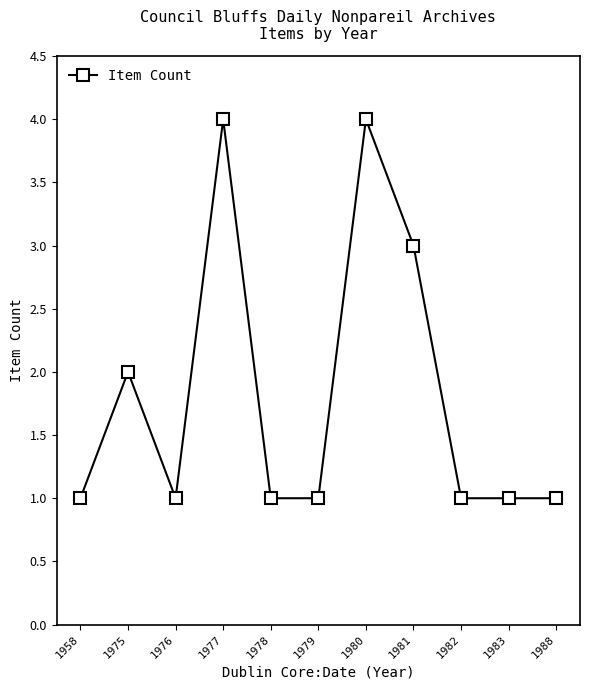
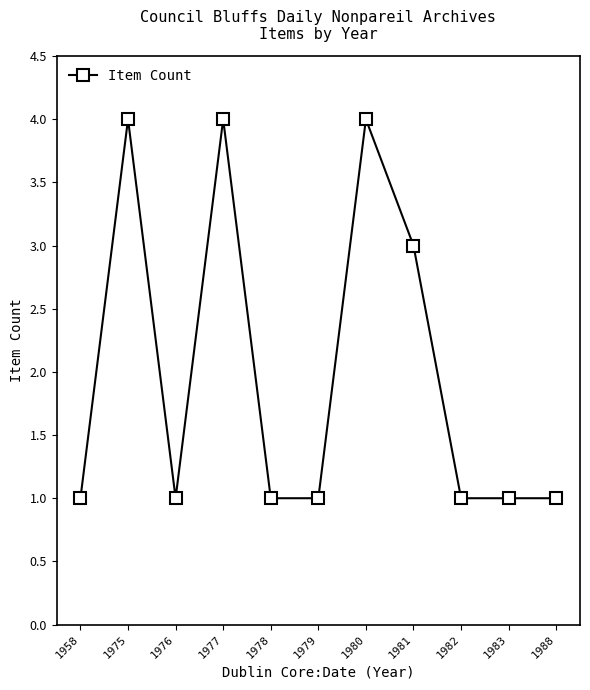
  {
    "1958": 1,
-   "1975": 2,
+   "1975": 4,
    "1976": 1,
    "1977": 4,
    "1978": 1,
    "1979": 1,
    "1980": 4,
    "1981": 3,
    "1982": 1,
    "1983": 1,
    "1988": 1
  }
